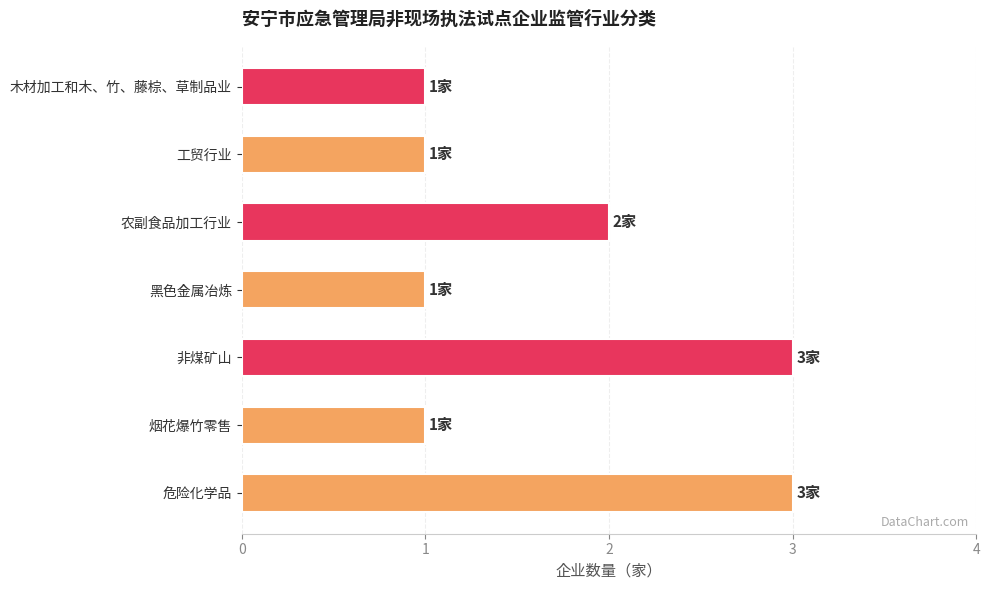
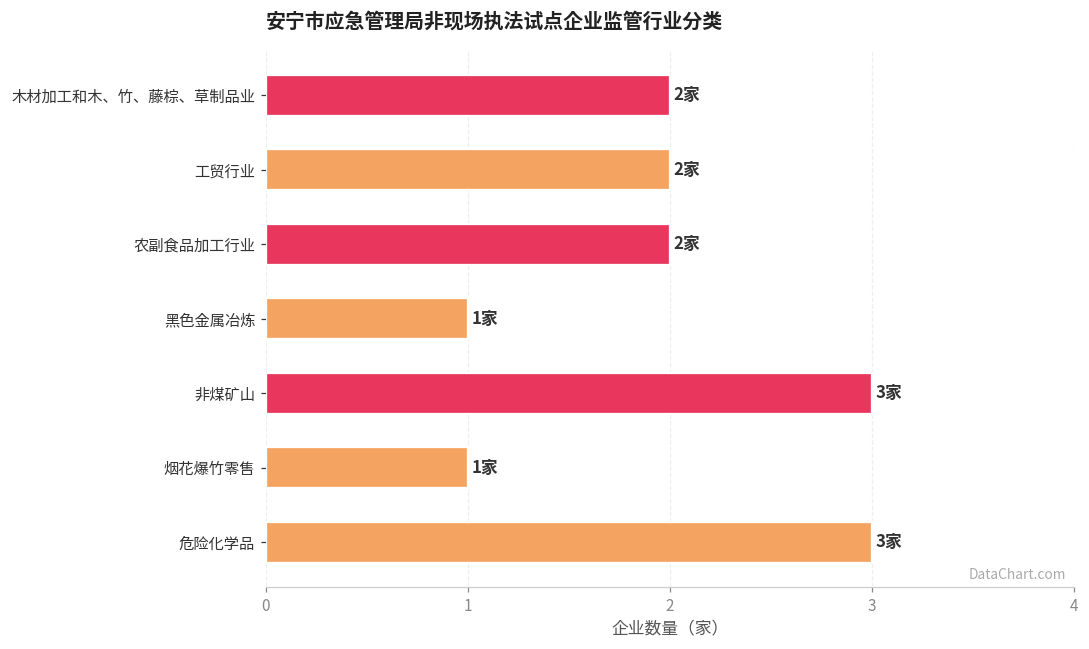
  {
-   "木材加工和木、竹、藤棕、草制品业": "1家",
-   "工贸行业": "1家",
+   "木材加工和木、竹、藤棕、草制品业": "2家",
+   "工贸行业": "2家",
    "农副食品加工行业": "2家",
    "黑色金属冶炼": "1家",
    "非煤矿山": "3家",
    "烟花爆竹零售": "1家",
    "危险化学品": "3家"
  }
